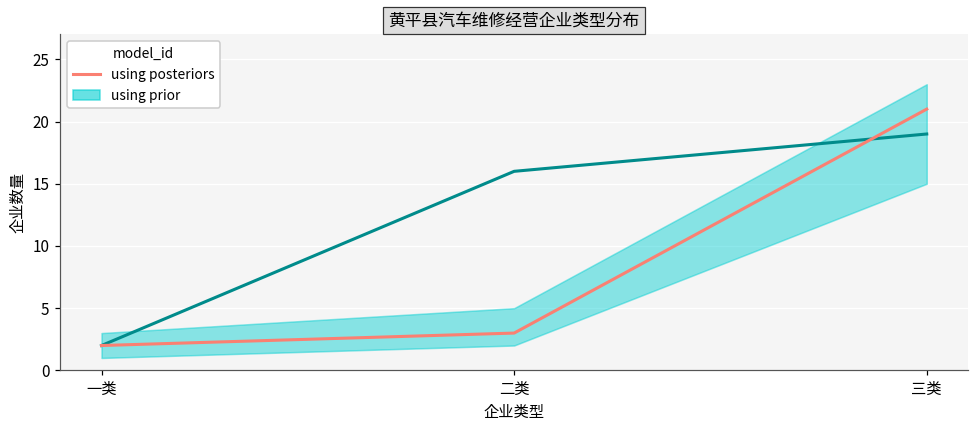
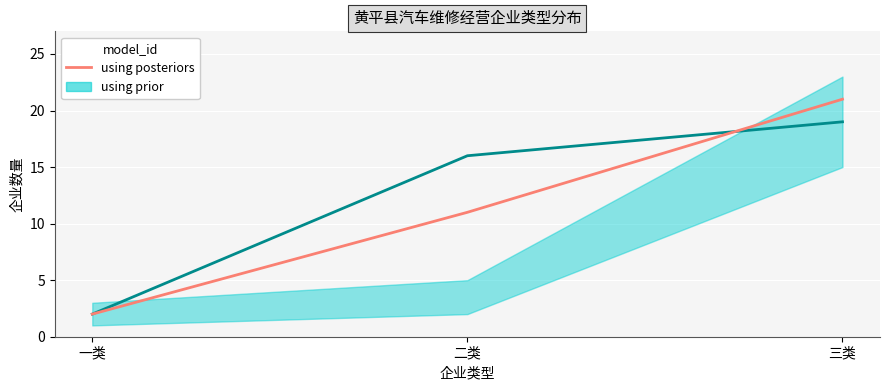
  {
    "using posteriors": {
-     "二类": 3,
+     "二类": 11,
      "三类": 21
    }
  }
